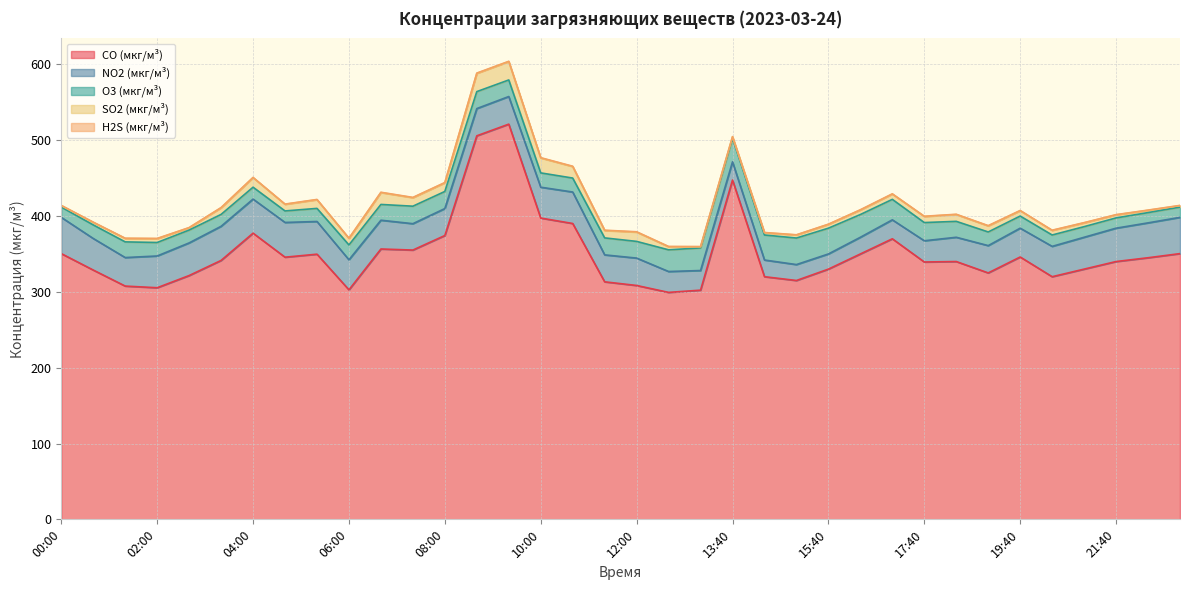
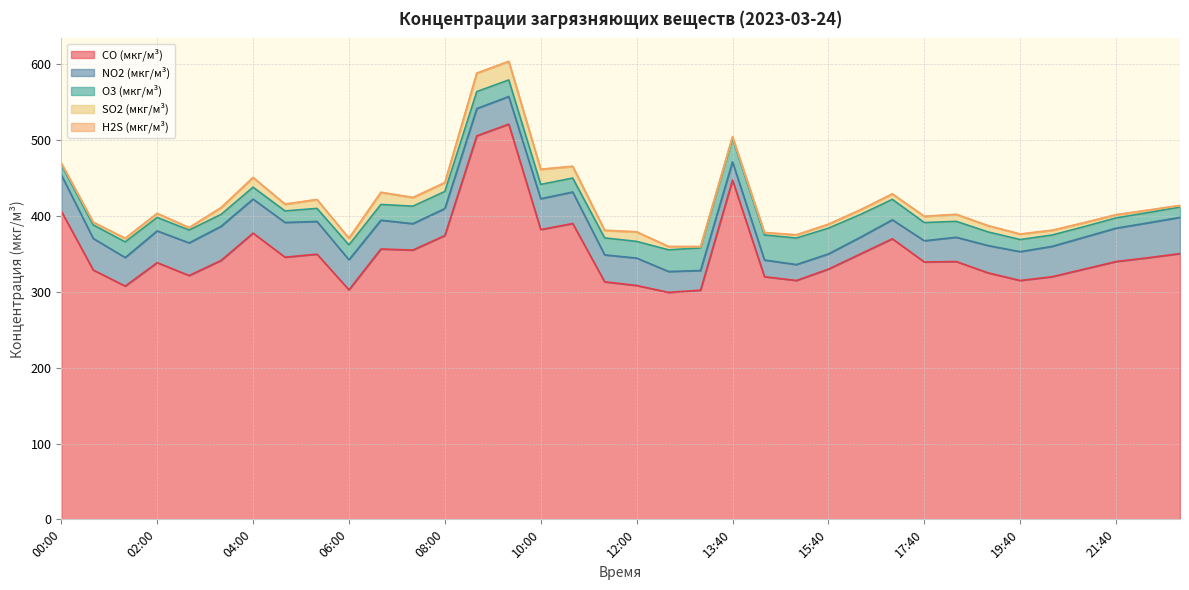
  {
    "CO (мкг/м³)": {
-     "00:00": 350,
-     "02:00": 310,
+     "00:00": 410,
+     "02:00": 340,
      "04:00": 380,
      "06:00": 300,
      "08:00": 370,
-     "10:00": 400,
+     "10:00": 380,
      "12:00": 310,
      "13:40": 450,
      "15:40": 330,
      "17:40": 340,
-     "19:40": 350,
+     "19:40": 320,
      "21:40": 340
    }
  }
